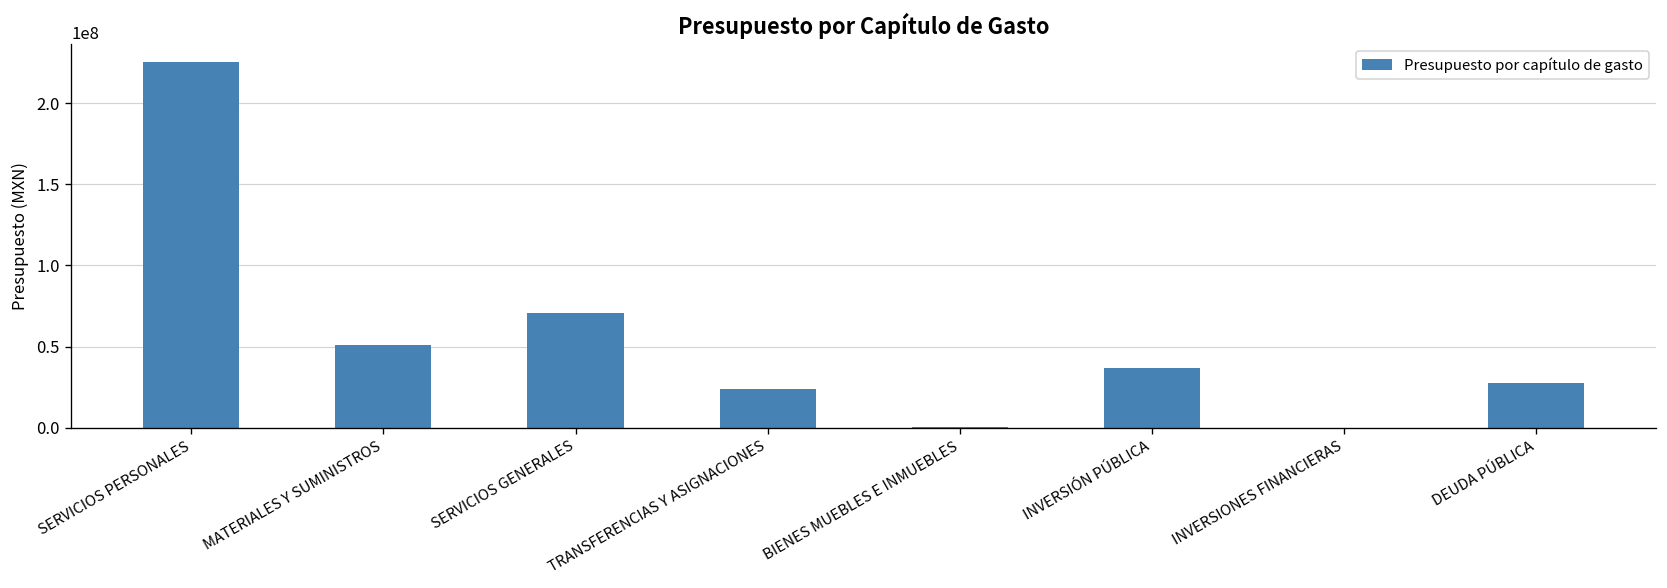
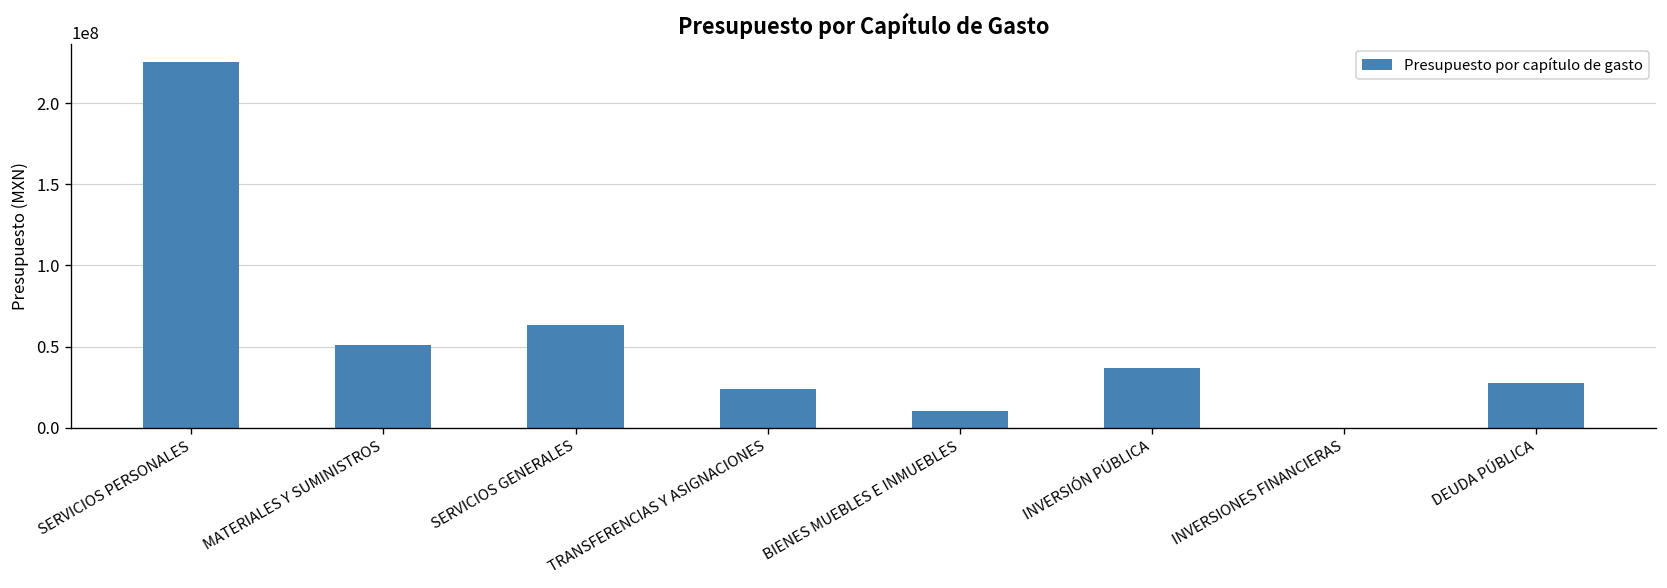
  {
    "SERVICIOS PERSONALES": 225000000,
    "MATERIALES Y SUMINISTROS": 51000000,
-   "SERVICIOS GENERALES": 71000000,
+   "SERVICIOS GENERALES": 63000000,
    "TRANSFERENCIAS Y ASIGNACIONES": 24000000,
-   "BIENES MUEBLES E INMUEBLES": 0,
+   "BIENES MUEBLES E INMUEBLES": 10000000,
    "INVERSIÓN PÚBLICA": 37000000,
    "INVERSIONES FINANCIERAS": 0,
    "DEUDA PÚBLICA": 27000000
  }
